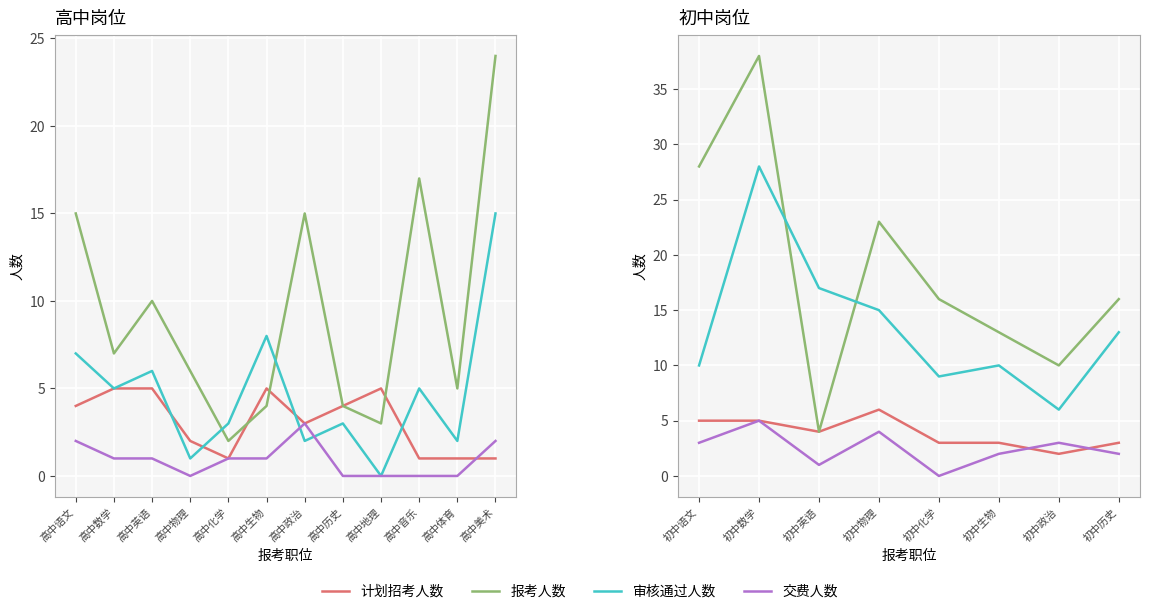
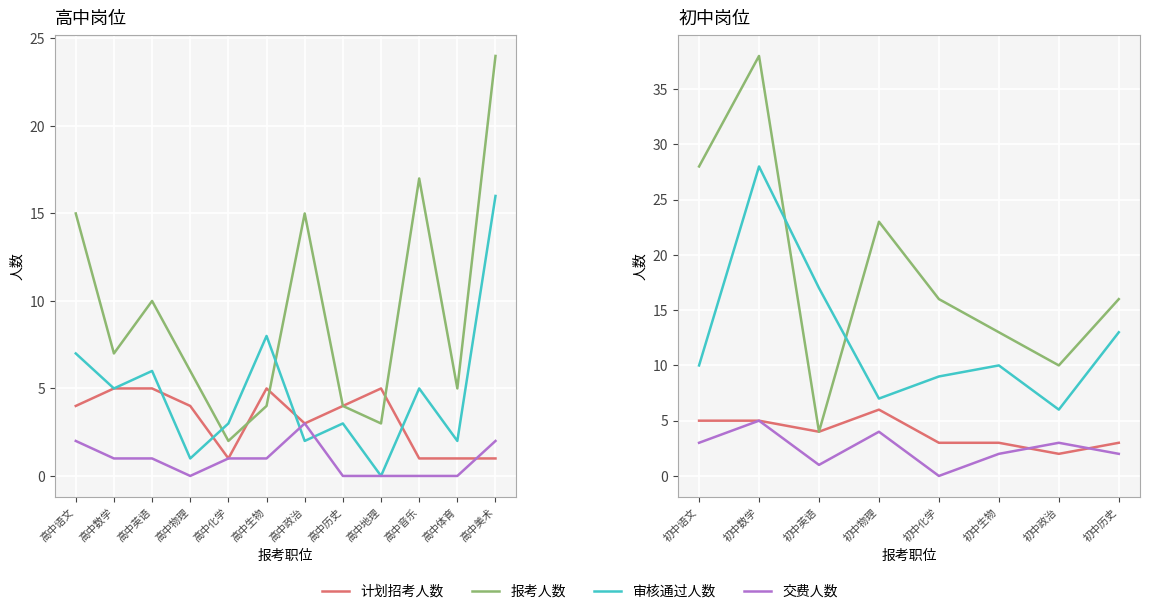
  {
    "高中岗位": {
      "计划招考人数": {
        "高中语文": 4,
        "高中英语": 5,
-       "高中物理": 2,
+       "高中物理": 4,
        "高中生物": 5,
        "高中地理": 5,
        "高中音乐": 1,
        "高中体育": 1,
        "高中美术": 1
      },
      "报考人数": {
        "高中语文": 15,
        "高中数学": 7,
        "高中英语": 10,
        "高中物理": 6,
        "高中化学": 2,
        "高中生物": 4,
        "高中政治": 15,
        "高中地理": 3,
        "高中音乐": 17,
        "高中体育": 5,
        "高中美术": 24
      },
      "审核通过人数": {
        "高中语文": 7,
        "高中英语": 6,
        "高中物理": 1,
        "高中化学": 3,
        "高中生物": 8,
        "高中政治": 2,
        "高中历史": 3,
        "高中音乐": 5,
        "高中体育": 2,
-       "高中美术": 15
+       "高中美术": 16
      },
      "交费人数": {
        "高中语文": 2,
        "高中数学": 1,
        "高中英语": 1,
        "高中物理": 0,
        "高中生物": 1,
        "高中历史": 0,
        "高中音乐": 0,
        "高中体育": 0,
        "高中美术": 2
      }
    },
    "初中岗位": {
      "计划招考人数": {
        "初中语文": 5,
        "初中物理": 6,
        "初中化学": 3,
        "初中生物": 3,
        "初中政治": 2,
        "初中历史": 3
      },
      "报考人数": {
        "初中语文": 28,
        "初中数学": 38,
        "初中物理": 23,
        "初中化学": 16,
        "初中生物": 13,
        "初中政治": 10,
        "初中历史": 16
      },
      "审核通过人数": {
        "初中语文": 10,
        "初中数学": 28,
        "初中英语": 17,
-       "初中物理": 15,
+       "初中物理": 7,
        "初中化学": 9,
        "初中生物": 10,
        "初中政治": 6,
        "初中历史": 13
      },
      "交费人数": {
        "初中语文": 3,
        "初中英语": 1,
        "初中物理": 4,
        "初中化学": 0,
        "初中生物": 2,
        "初中政治": 3,
        "初中历史": 2
      }
    }
  }
